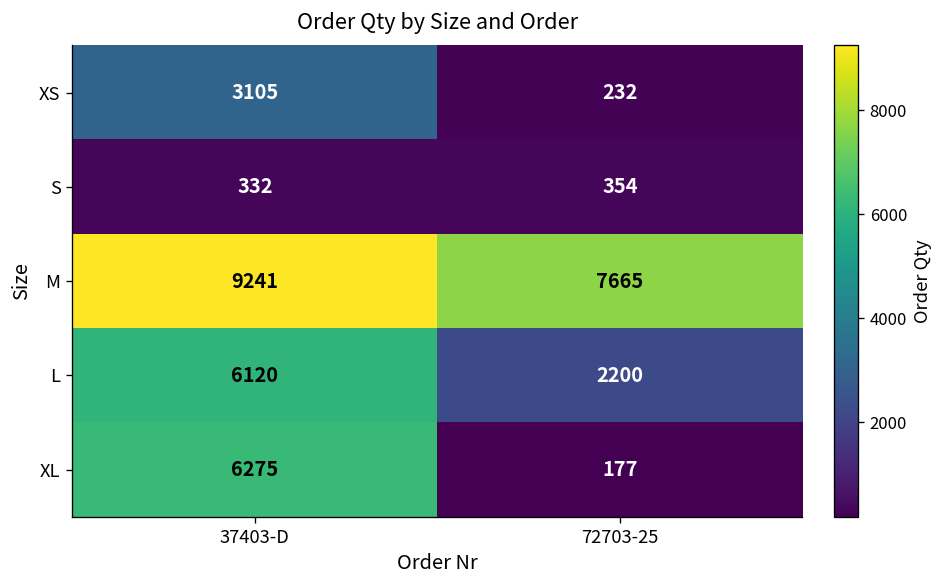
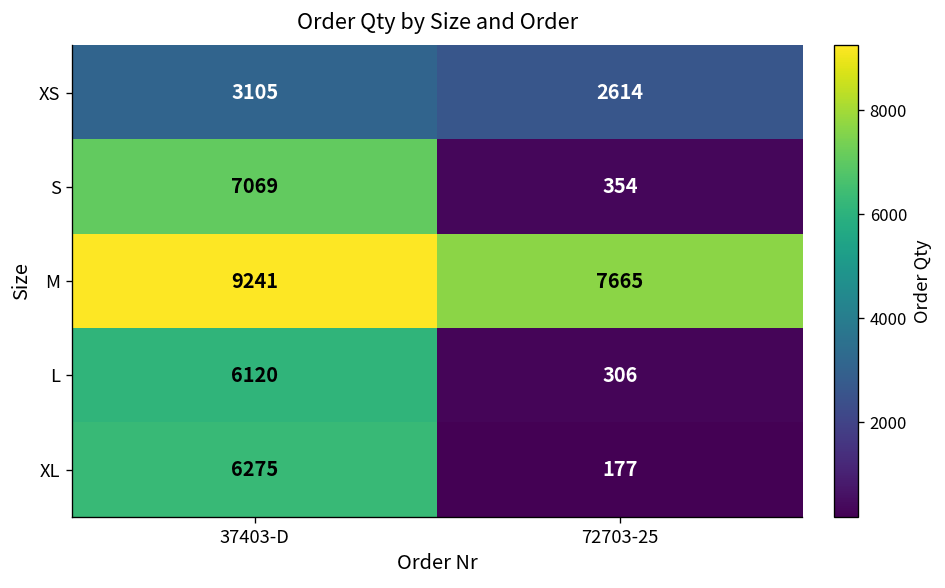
  {
    "XS": {
      "37403-D": 3105,
-     "72703-25": 232
+     "72703-25": 2614
    },
    "S": {
-     "37403-D": 332,
+     "37403-D": 7069,
      "72703-25": 354
    },
    "M": {
      "37403-D": 9241,
      "72703-25": 7665
    },
    "L": {
      "37403-D": 6120,
-     "72703-25": 2200
+     "72703-25": 306
    },
    "XL": {
      "37403-D": 6275,
      "72703-25": 177
    }
  }
